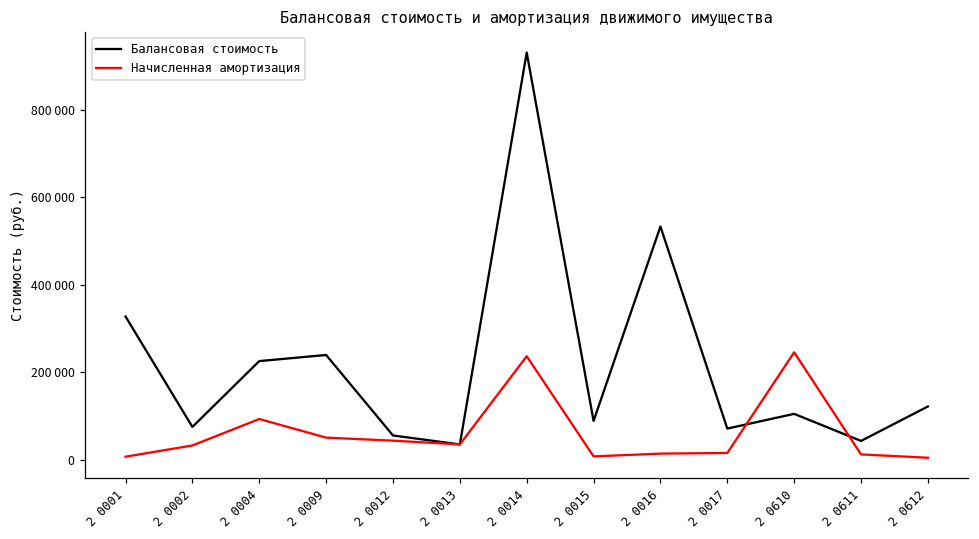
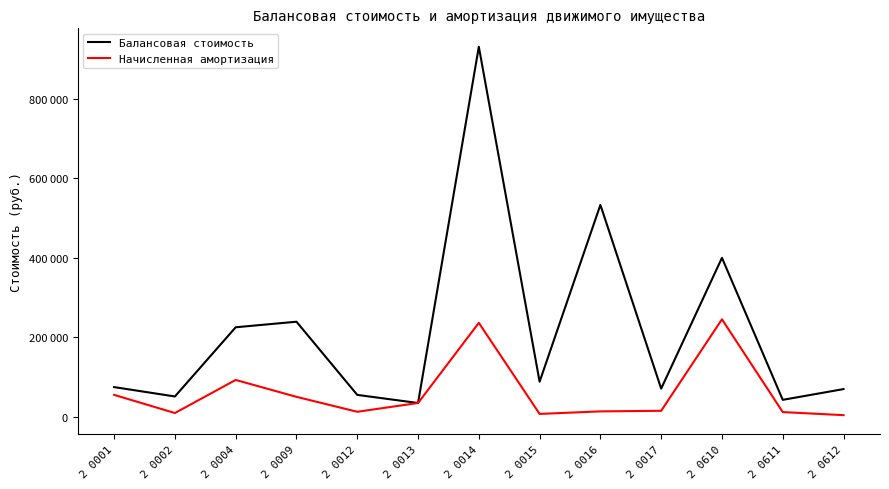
  {
    "Балансовая стоимость": {
-     "2 0001": 330000,
-     "2 0002": 80000,
+     "2 0001": 80000,
+     "2 0002": 50000,
      "2 0004": 230000,
      "2 0009": 240000,
      "2 0012": 60000,
      "2 0014": 930000,
      "2 0015": 90000,
      "2 0016": 530000,
      "2 0017": 70000,
-     "2 0610": 100000,
+     "2 0610": 400000,
      "2 0611": 40000,
-     "2 0612": 120000
+     "2 0612": 70000
    },
    "Начисленная амортизация": {
-     "2 0001": 10000,
-     "2 0002": 30000,
+     "2 0001": 60000,
+     "2 0002": 10000,
      "2 0004": 90000,
      "2 0009": 50000,
-     "2 0012": 40000,
+     "2 0012": 10000,
      "2 0014": 240000,
      "2 0015": 10000,
      "2 0016": 10000,
      "2 0017": 20000,
      "2 0610": 250000,
      "2 0611": 10000,
      "2 0612": 0
    }
  }
